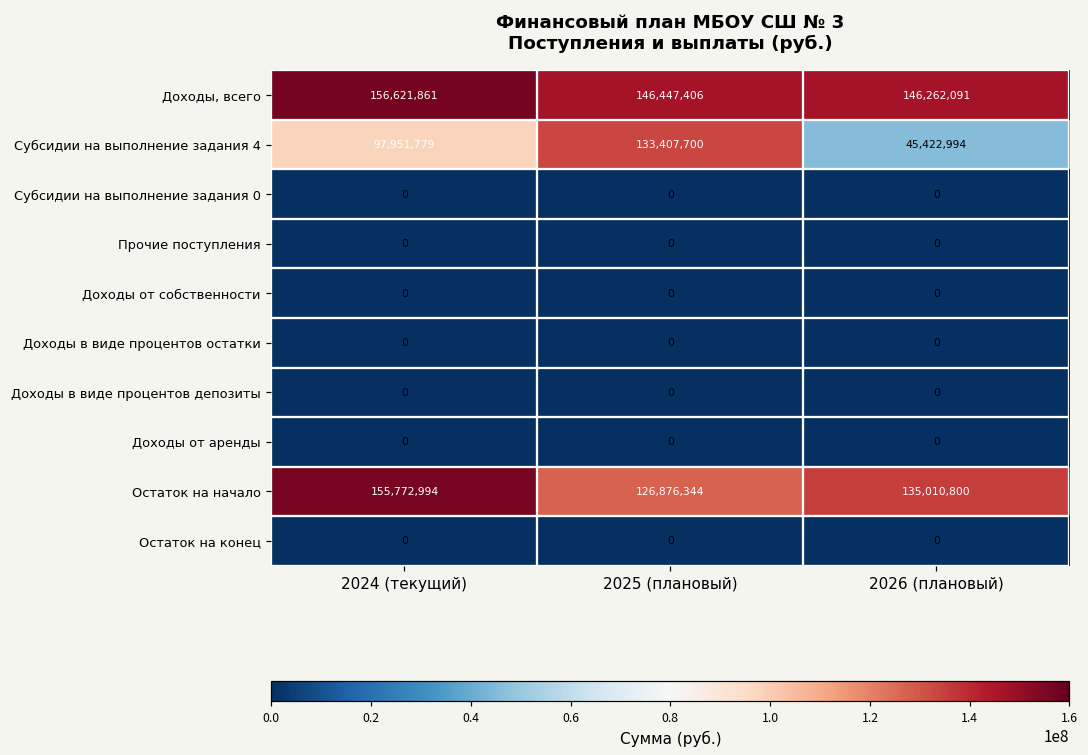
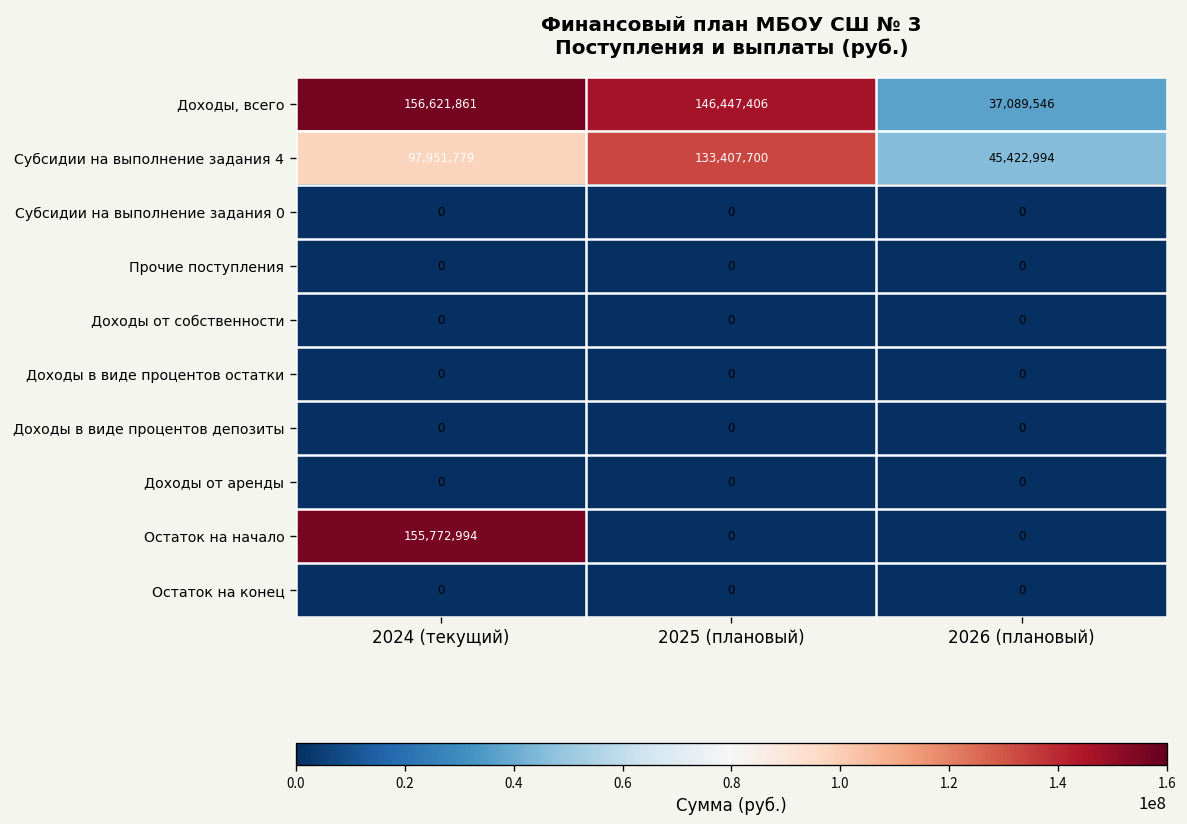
  {
    "Доходы, всего": {
      "2024 (текущий)": "156,621,861",
      "2025 (плановый)": "146,447,406",
-     "2026 (плановый)": "146,262,091"
+     "2026 (плановый)": "37,089,546"
    },
    "Субсидии на выполнение задания 4": {
      "2024 (текущий)": "97,951,779",
      "2025 (плановый)": "133,407,700",
      "2026 (плановый)": "45,422,994"
    },
    "Субсидии на выполнение задания 0": {
      "2024 (текущий)": "0",
      "2025 (плановый)": "0",
      "2026 (плановый)": "0"
    },
    "Прочие поступления": {
      "2024 (текущий)": "0",
      "2025 (плановый)": "0",
      "2026 (плановый)": "0"
    },
    "Доходы от собственности": {
      "2024 (текущий)": "0",
      "2025 (плановый)": "0",
      "2026 (плановый)": "0"
    },
    "Доходы в виде процентов остатки": {
      "2024 (текущий)": "0",
      "2025 (плановый)": "0",
      "2026 (плановый)": "0"
    },
    "Доходы в виде процентов депозиты": {
      "2024 (текущий)": "0",
      "2025 (плановый)": "0",
      "2026 (плановый)": "0"
    },
    "Доходы от аренды": {
      "2024 (текущий)": "0",
      "2025 (плановый)": "0",
      "2026 (плановый)": "0"
    },
    "Остаток на начало": {
      "2024 (текущий)": "155,772,994",
-     "2025 (плановый)": "126,876,344",
-     "2026 (плановый)": "135,010,800"
+     "2025 (плановый)": "0",
+     "2026 (плановый)": "0"
    },
    "Остаток на конец": {
      "2024 (текущий)": "0",
      "2025 (плановый)": "0",
      "2026 (плановый)": "0"
    }
  }
